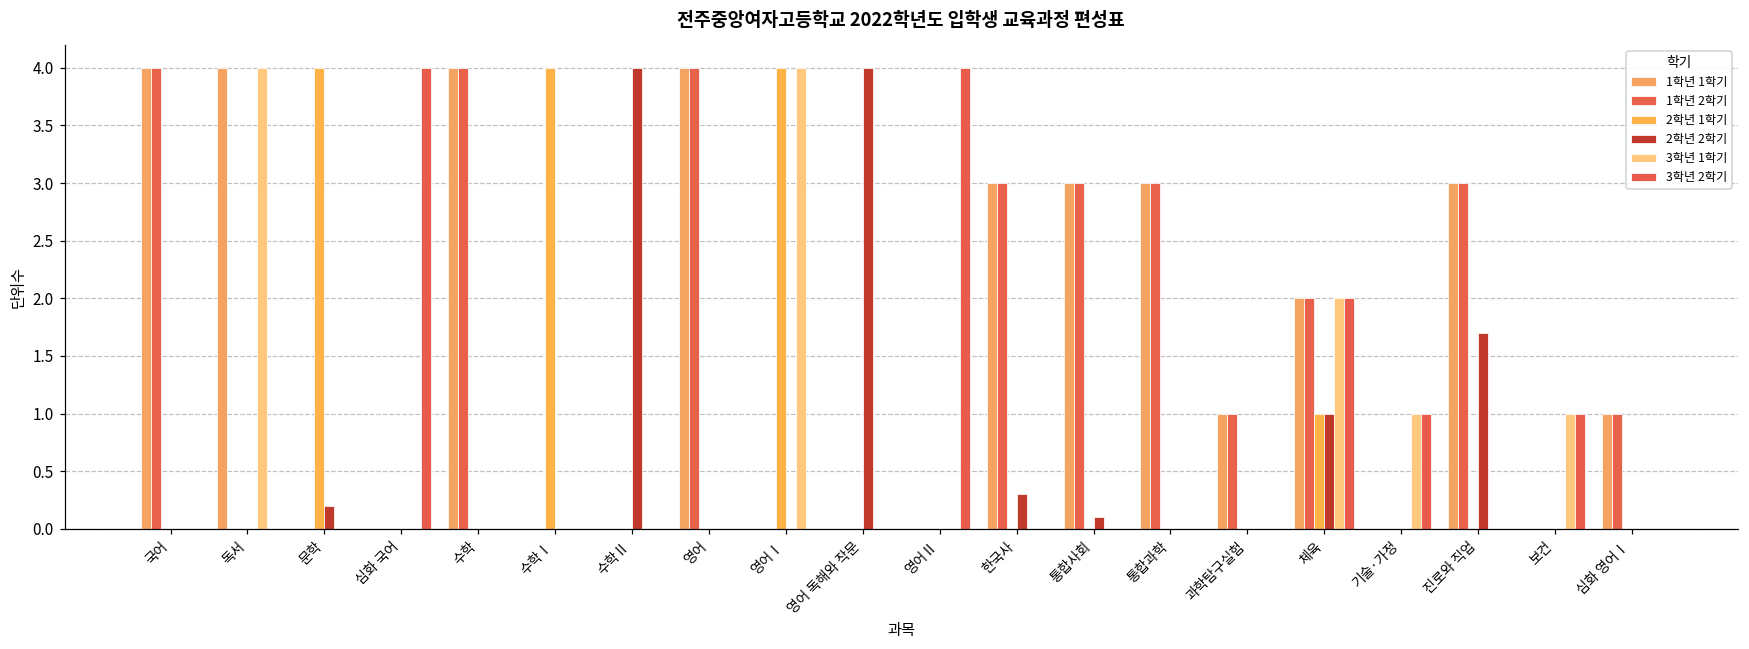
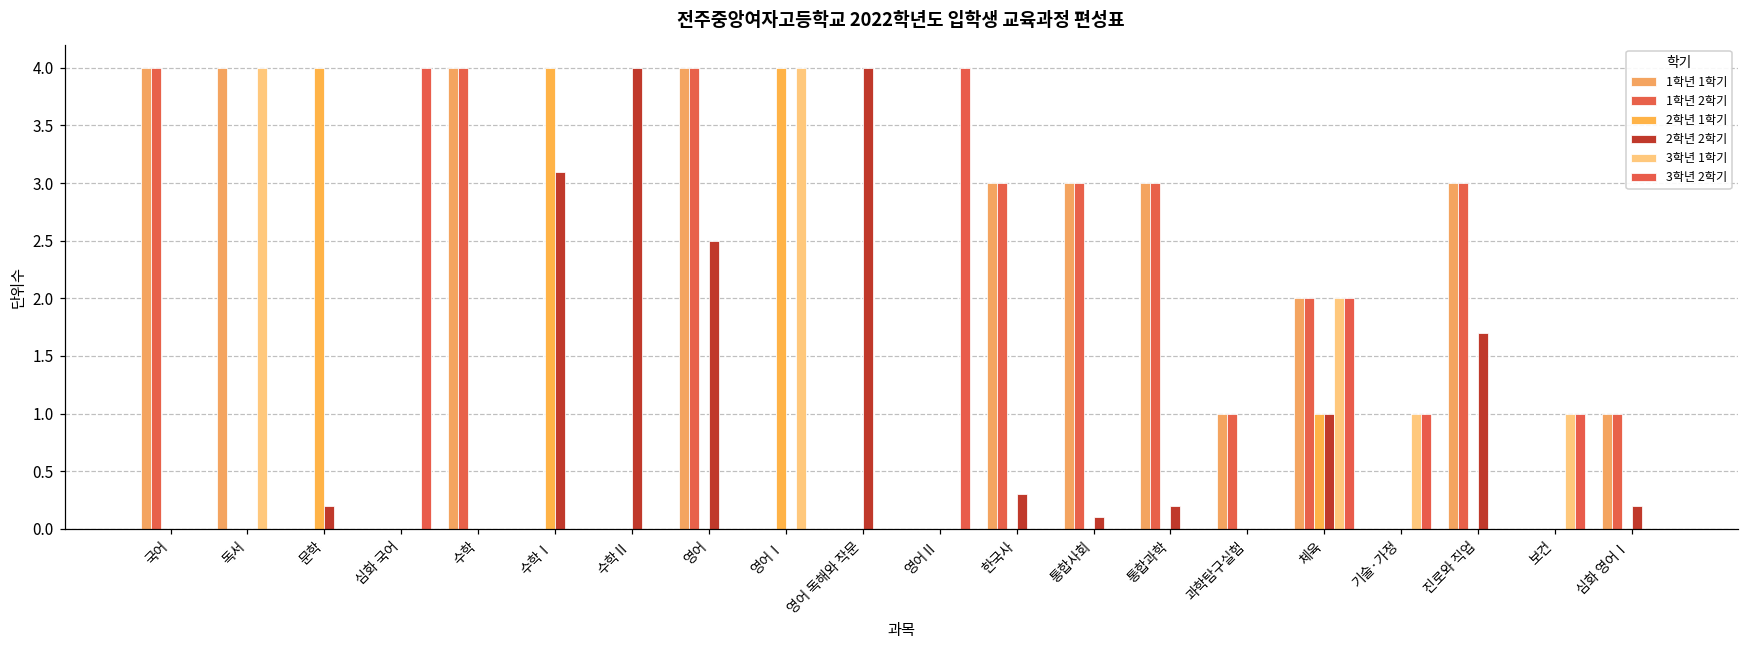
  {
    "2학년 2학기": {
      "국어": 0.0,
      "독서": 0.0,
      "문학": 0.2,
      "심화 국어": 0.0,
      "수학": 0.0,
-     "수학Ⅰ": 0.0,
+     "수학Ⅰ": 3.1,
      "수학Ⅱ": 4.0,
-     "영어": 0.0,
+     "영어": 2.5,
      "영어Ⅰ": 0.0,
      "영어 독해와 작문": 4.0,
      "영어Ⅱ": 0.0,
      "한국사": 0.3,
      "통합사회": 0.1,
-     "통합과학": 0.0,
+     "통합과학": 0.2,
      "과학탐구실험": 0.0,
      "체육": 1.0,
      "기술·가정": 0.0,
      "진로와 직업": 1.7,
      "보건": 0.0,
-     "심화 영어Ⅰ": 0.0
+     "심화 영어Ⅰ": 0.2
    }
  }
